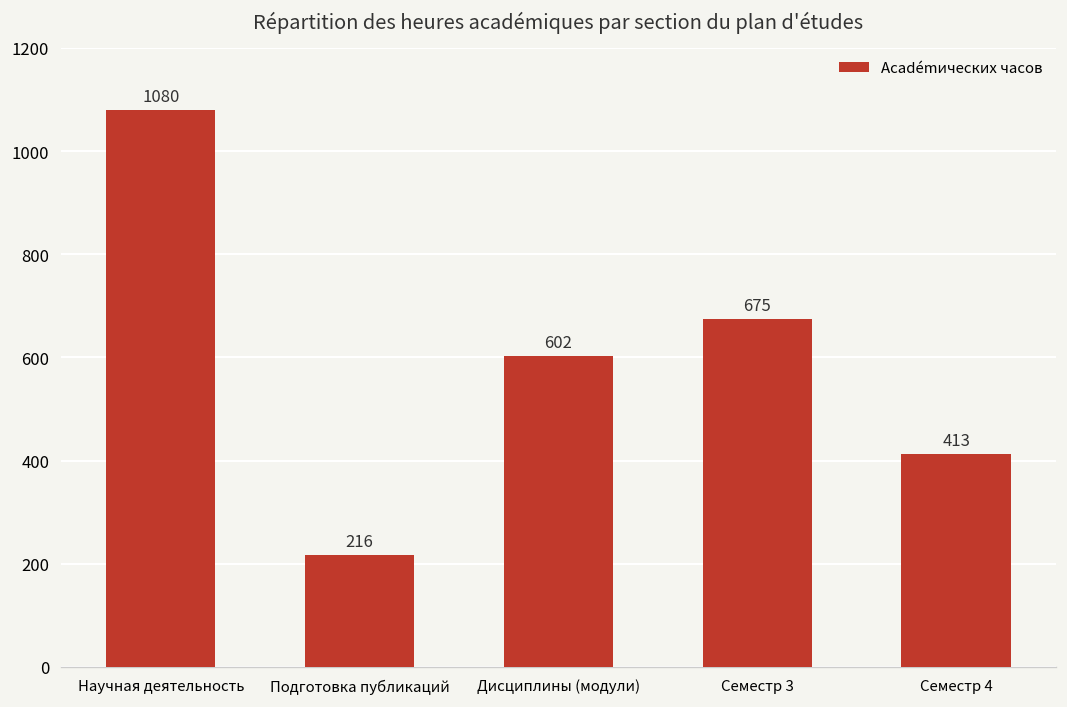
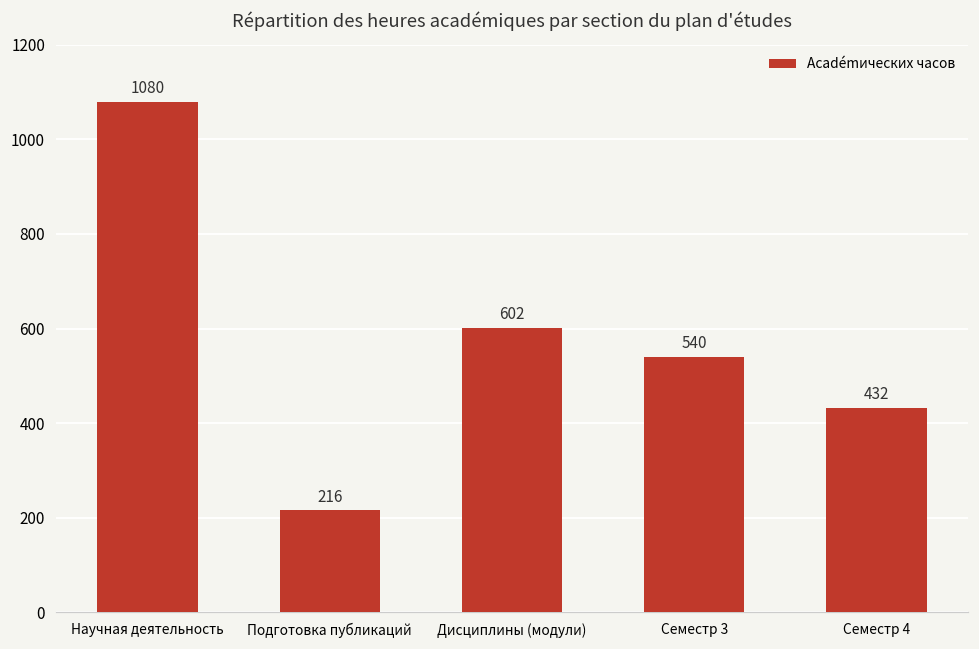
  {
    "Научная деятельность": 1080,
    "Подготовка публикаций": 216,
    "Дисциплины (модули)": 602,
-   "Семестр 3": 675,
-   "Семестр 4": 413
+   "Семестр 3": 540,
+   "Семестр 4": 432
  }
